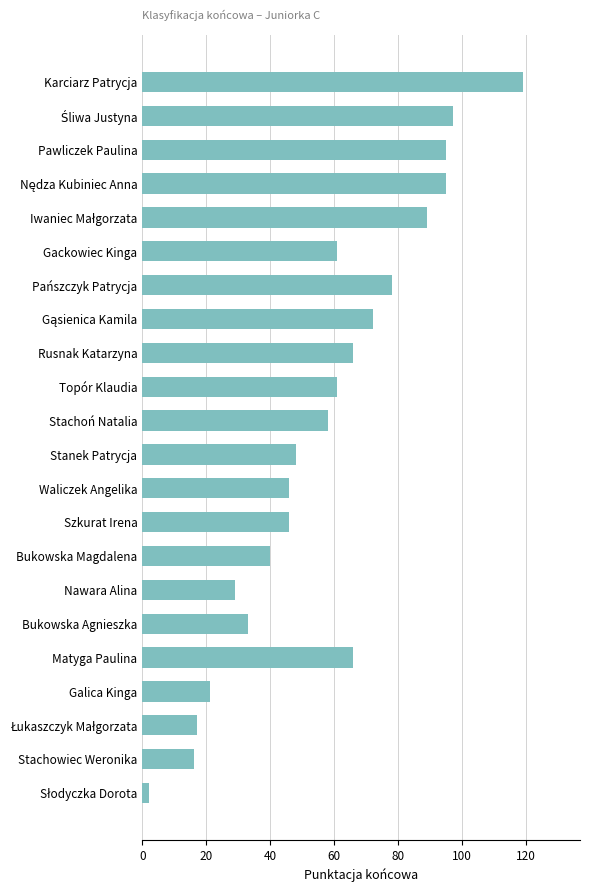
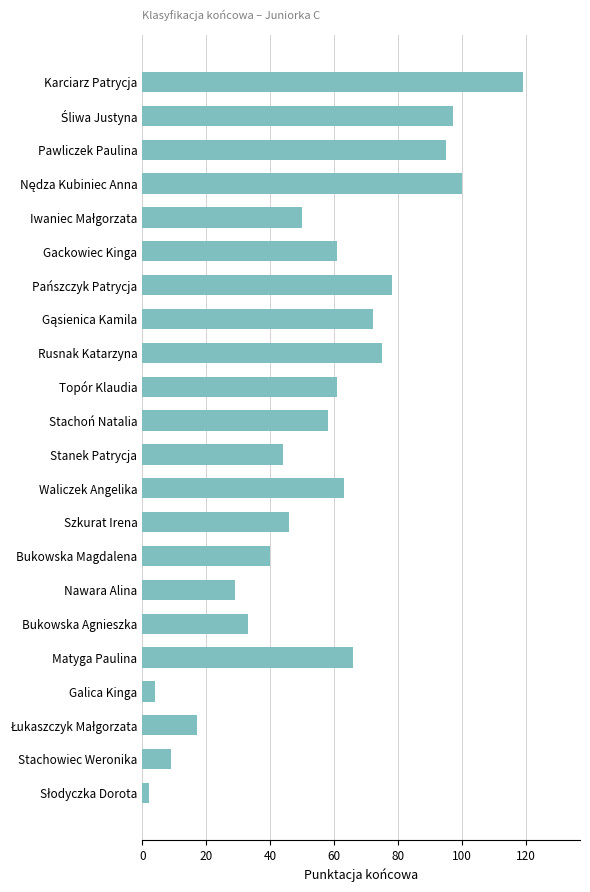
  {
    "Karciarz Patrycja": 119,
    "Śliwa Justyna": 97,
    "Pawliczek Paulina": 95,
-   "Nędza Kubiniec Anna": 95,
-   "Iwaniec Małgorzata": 89,
+   "Nędza Kubiniec Anna": 100,
+   "Iwaniec Małgorzata": 50,
    "Gackowiec Kinga": 61,
    "Pańszczyk Patrycja": 78,
    "Gąsienica Kamila": 72,
-   "Rusnak Katarzyna": 66,
+   "Rusnak Katarzyna": 75,
    "Topór Klaudia": 61,
    "Stachoń Natalia": 58,
-   "Stanek Patrycja": 48,
-   "Waliczek Angelika": 46,
+   "Stanek Patrycja": 44,
+   "Waliczek Angelika": 63,
    "Szkurat Irena": 46,
    "Bukowska Magdalena": 40,
    "Nawara Alina": 29,
    "Bukowska Agnieszka": 33,
    "Matyga Paulina": 66,
-   "Galica Kinga": 21,
+   "Galica Kinga": 4,
    "Łukaszczyk Małgorzata": 17,
-   "Stachowiec Weronika": 16,
+   "Stachowiec Weronika": 9,
    "Słodyczka Dorota": 2
  }
